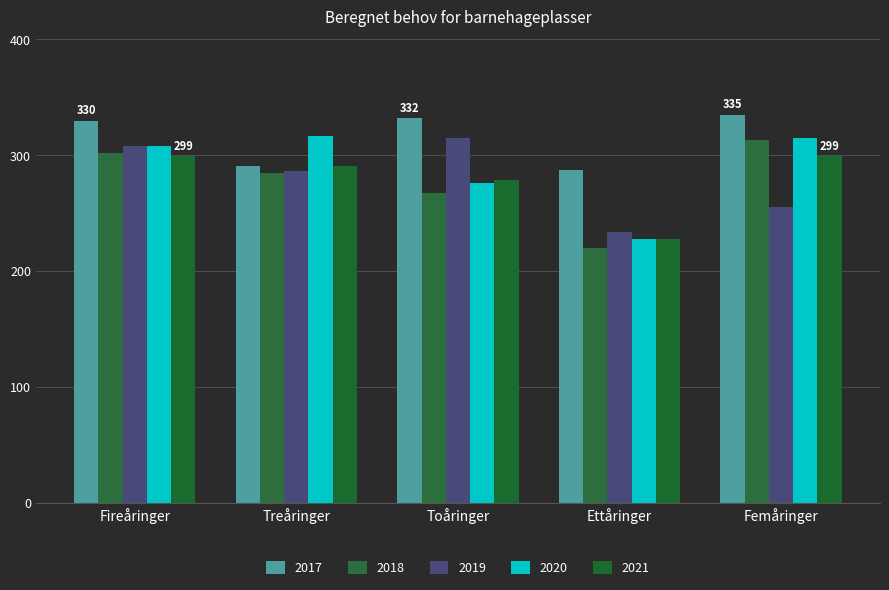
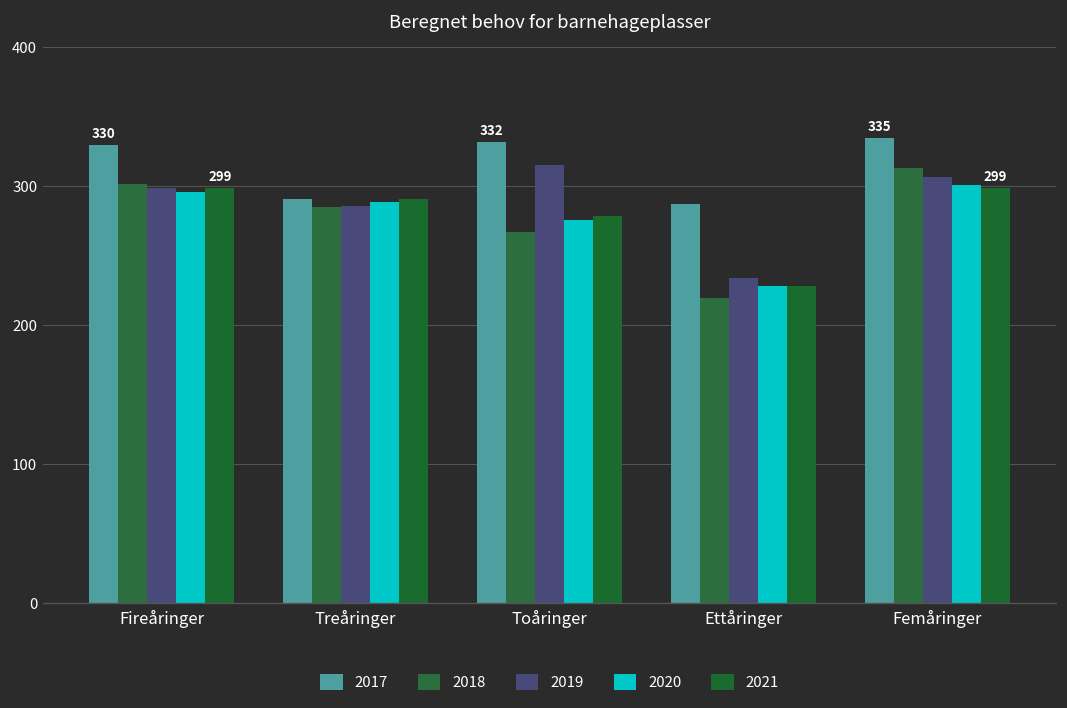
  {
    "2017": {
      "Fireåringer": 330,
      "Toåringer": 332,
      "Femåringer": 335
    },
    "2019": {
-     "Fireåringer": 308,
+     "Fireåringer": 299,
      "Treåringer": 286,
      "Toåringer": 315,
      "Ettåringer": 234,
-     "Femåringer": 255
+     "Femåringer": 307
    },
    "2020": {
-     "Fireåringer": 308,
-     "Treåringer": 317,
+     "Fireåringer": 296,
+     "Treåringer": 289,
      "Toåringer": 276,
      "Ettåringer": 228,
-     "Femåringer": 315
+     "Femåringer": 301
    }
  }
